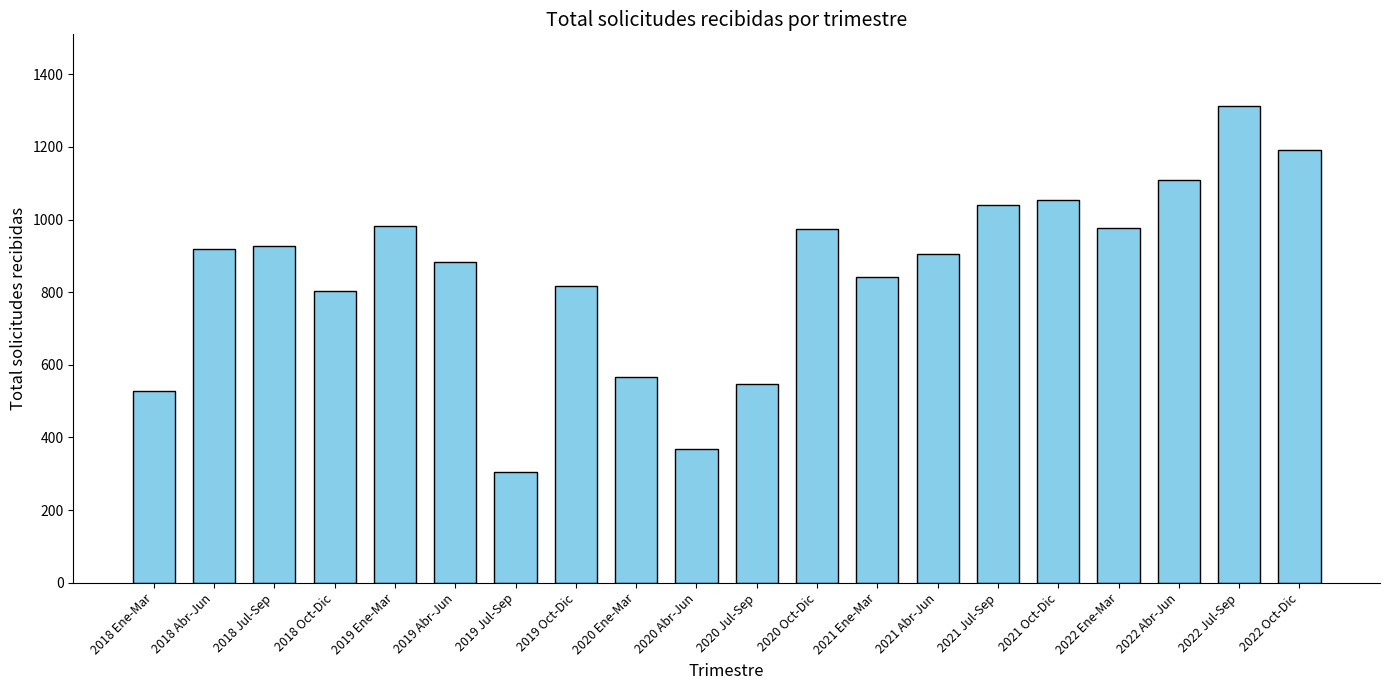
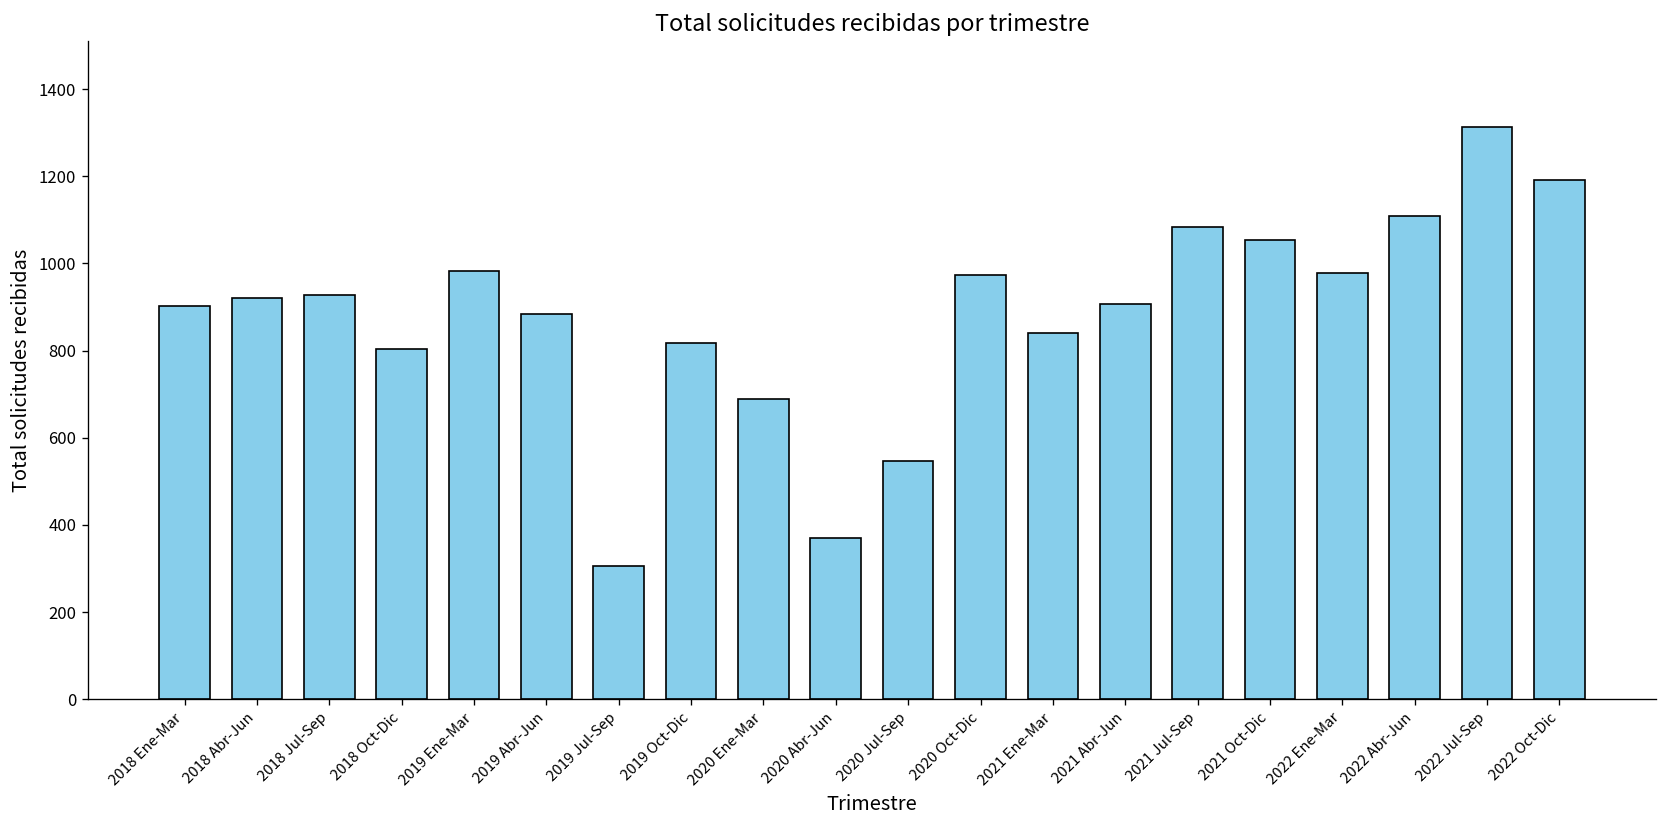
  {
-   "2018 Ene-Mar": 530,
+   "2018 Ene-Mar": 900,
    "2018 Abr-Jun": 920,
    "2018 Jul-Sep": 930,
    "2018 Oct-Dic": 800,
    "2019 Ene-Mar": 980,
    "2019 Abr-Jun": 880,
    "2019 Jul-Sep": 310,
    "2019 Oct-Dic": 820,
-   "2020 Ene-Mar": 570,
+   "2020 Ene-Mar": 690,
    "2020 Abr-Jun": 370,
    "2020 Jul-Sep": 550,
    "2020 Oct-Dic": 970,
    "2021 Ene-Mar": 840,
    "2021 Abr-Jun": 910,
-   "2021 Jul-Sep": 1040,
+   "2021 Jul-Sep": 1080,
    "2021 Oct-Dic": 1050,
    "2022 Ene-Mar": 980,
    "2022 Abr-Jun": 1110,
    "2022 Jul-Sep": 1310,
    "2022 Oct-Dic": 1190
  }
